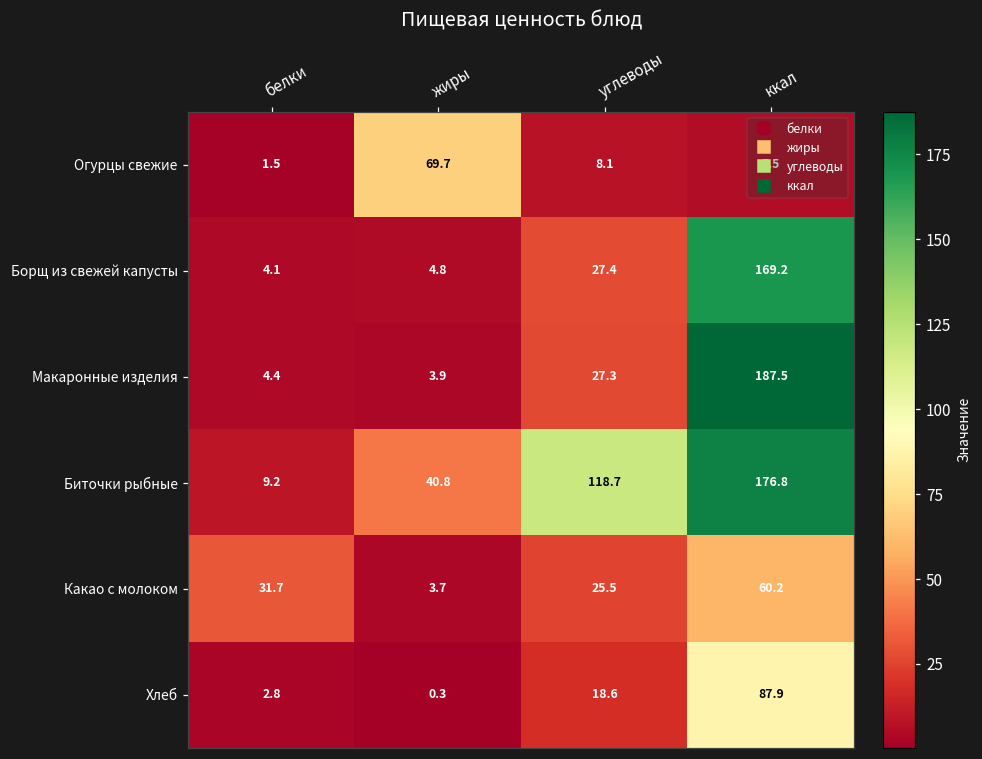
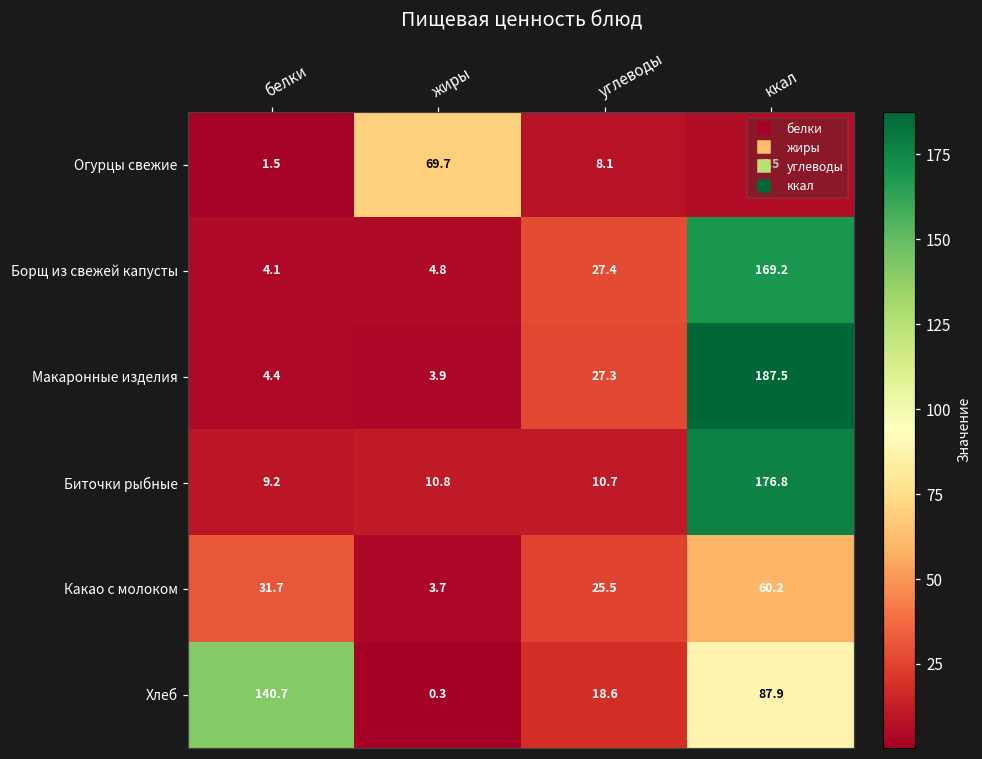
  {
    "Огурцы свежие": {
      "белки": 1.5,
      "жиры": 69.7,
      "углеводы": 8.1
    },
    "Борщ из свежей капусты": {
      "белки": 4.1,
      "жиры": 4.8,
      "углеводы": 27.4,
      "ккал": 169.2
    },
    "Макаронные изделия": {
      "белки": 4.4,
      "жиры": 3.9,
      "углеводы": 27.3,
      "ккал": 187.5
    },
    "Биточки рыбные": {
      "белки": 9.2,
-     "жиры": 40.8,
-     "углеводы": 118.7,
+     "жиры": 10.8,
+     "углеводы": 10.7,
      "ккал": 176.8
    },
    "Какао с молоком": {
      "белки": 31.7,
      "жиры": 3.7,
      "углеводы": 25.5,
      "ккал": 60.2
    },
    "Хлеб": {
-     "белки": 2.8,
+     "белки": 140.7,
      "жиры": 0.3,
      "углеводы": 18.6,
      "ккал": 87.9
    }
  }
